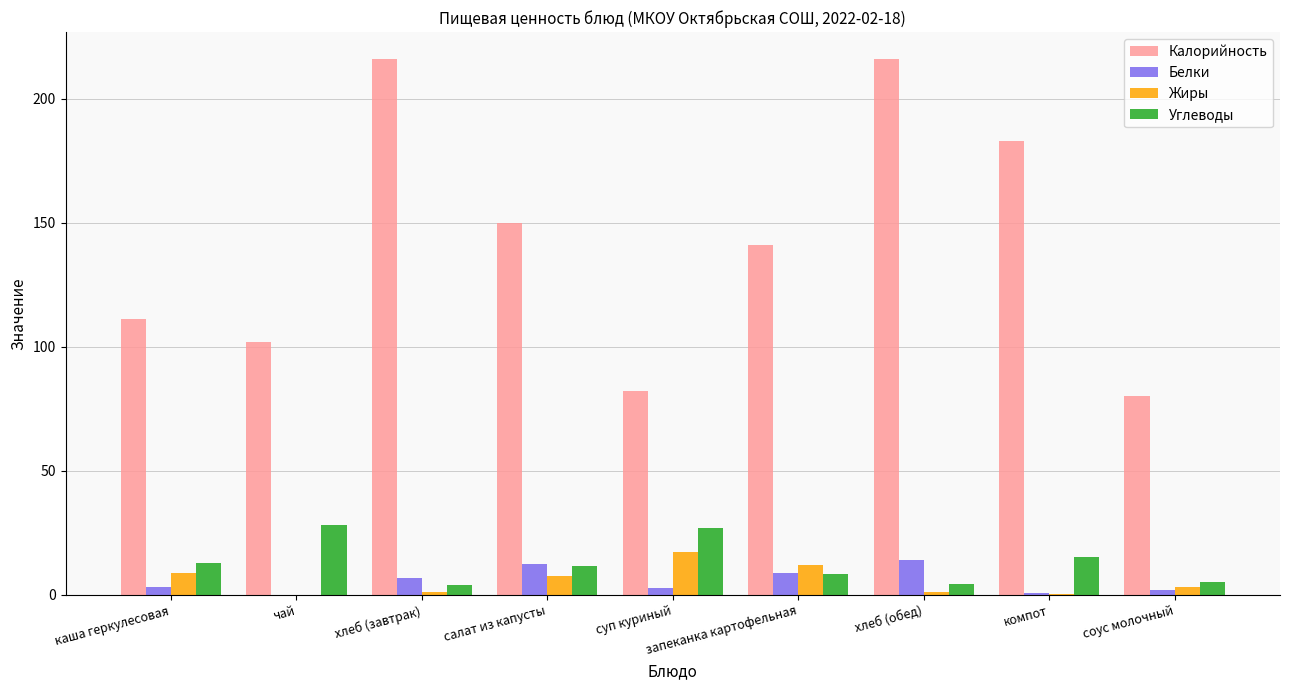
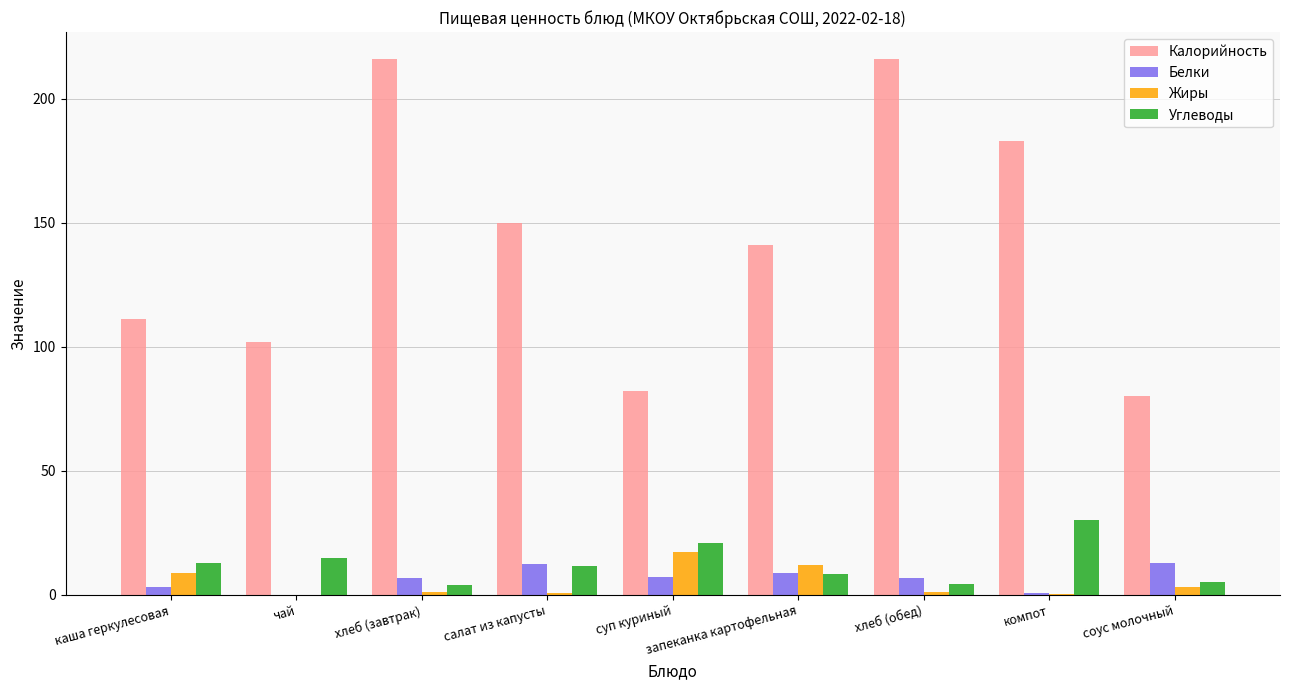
  {
    "Калорийность": {
      "каша геркулесовая": 111,
      "чай": 102,
      "хлеб (завтрак)": 216,
      "салат из капусты": 150,
      "суп куриный": 82,
      "запеканка картофельная": 141,
      "хлеб (обед)": 216,
      "компот": 183,
      "соус молочный": 80
    },
    "Белки": {
      "каша геркулесовая": 3,
      "чай": 0,
      "хлеб (завтрак)": 7,
      "салат из капусты": 12,
-     "суп куриный": 3,
+     "суп куриный": 7,
      "запеканка картофельная": 9,
-     "хлеб (обед)": 14,
-     "соус молочный": 2
+     "хлеб (обед)": 7,
+     "соус молочный": 13
    },
    "Жиры": {
      "каша геркулесовая": 9,
      "чай": 0,
-     "салат из капусты": 8,
+     "салат из капусты": 1,
      "суп куриный": 17,
      "запеканка картофельная": 12,
      "соус молочный": 3
    },
    "Углеводы": {
      "каша геркулесовая": 13,
-     "чай": 28,
+     "чай": 15,
      "хлеб (завтрак)": 4,
      "салат из капусты": 12,
-     "суп куриный": 27,
+     "суп куриный": 21,
      "запеканка картофельная": 8,
      "хлеб (обед)": 4,
-     "компот": 15,
+     "компот": 30,
      "соус молочный": 5
    }
  }
